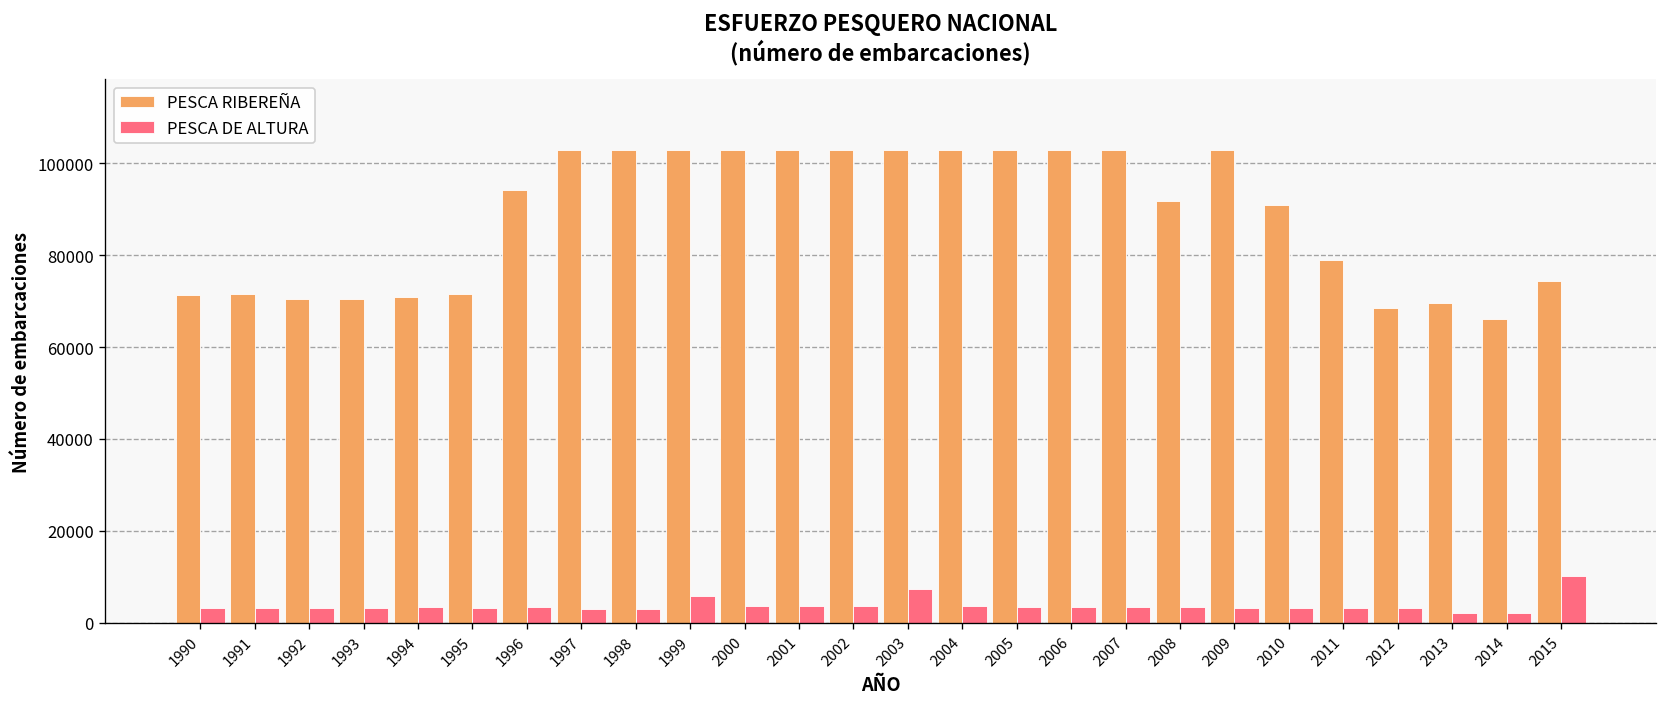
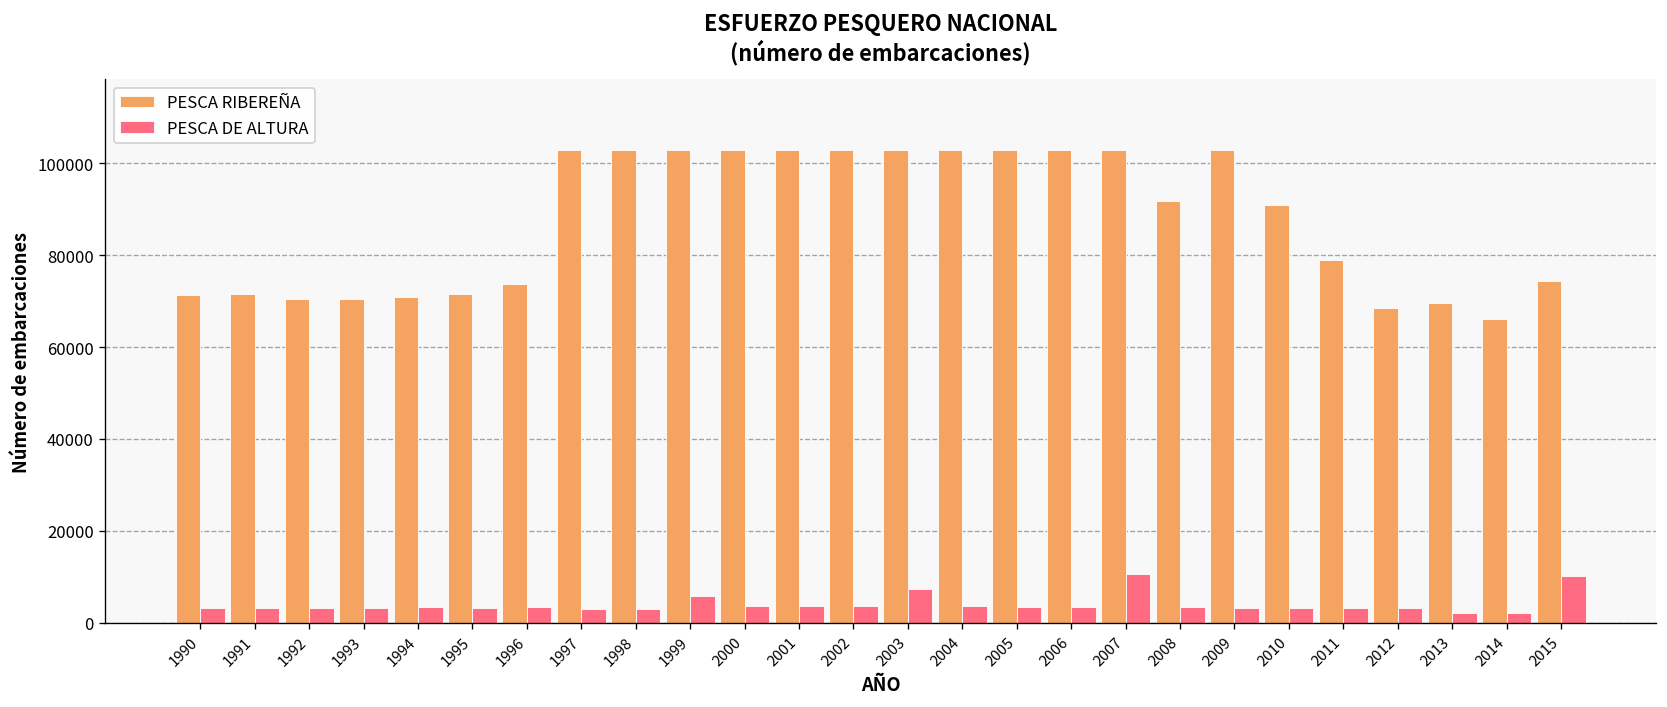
  {
    "PESCA RIBEREÑA": {
      "1990": 71000,
      "1991": 71000,
      "1992": 70000,
      "1993": 71000,
      "1994": 71000,
      "1995": 72000,
-     "1996": 94000,
+     "1996": 74000,
      "1997": 103000,
      "1998": 103000,
      "1999": 103000,
      "2000": 103000,
      "2001": 103000,
      "2002": 103000,
      "2003": 103000,
      "2004": 103000,
      "2005": 103000,
      "2006": 103000,
      "2007": 103000,
      "2008": 92000,
      "2009": 103000,
      "2010": 91000,
      "2011": 79000,
      "2012": 68000,
      "2013": 70000,
      "2014": 66000,
      "2015": 74000
    },
    "PESCA DE ALTURA": {
      "1990": 3000,
      "1991": 3000,
      "1992": 3000,
      "1993": 3000,
      "1994": 3000,
      "1995": 3000,
      "1996": 3000,
      "1997": 3000,
      "1998": 3000,
      "1999": 6000,
      "2000": 4000,
      "2001": 4000,
      "2002": 4000,
      "2003": 7000,
      "2004": 4000,
      "2005": 3000,
      "2006": 3000,
-     "2007": 3000,
+     "2007": 11000,
      "2008": 3000,
      "2009": 3000,
      "2010": 3000,
      "2011": 3000,
      "2012": 3000,
      "2013": 2000,
      "2014": 2000,
      "2015": 10000
    }
  }
